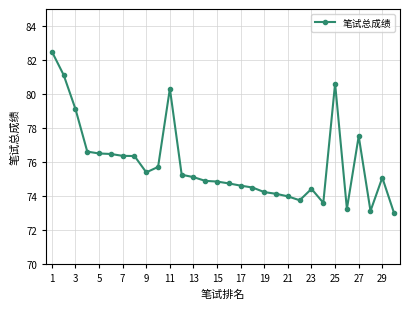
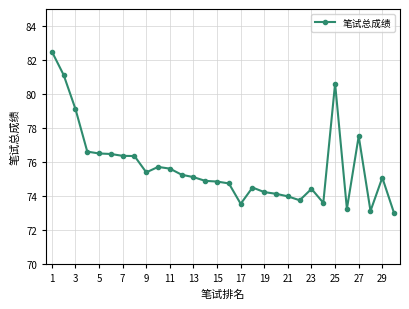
  {
    "1": 82.5,
    "3": 79.1,
    "5": 76.5,
    "7": 76.4,
    "9": 75.4,
-   "11": 80.3,
+   "11": 75.6,
    "13": 75.1,
    "15": 74.9,
-   "17": 74.6,
+   "17": 73.6,
    "19": 74.2,
    "21": 74.0,
    "23": 74.4,
    "25": 80.6,
    "27": 77.5,
    "29": 75.1
  }
